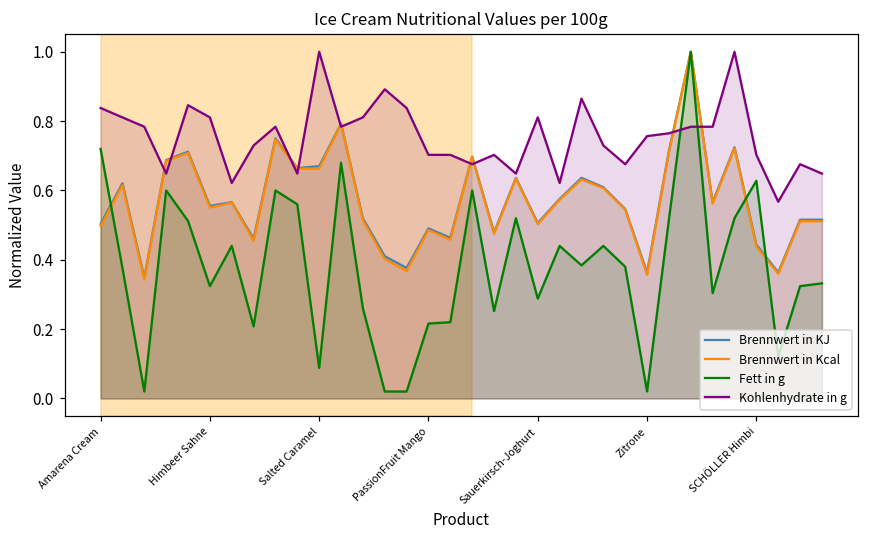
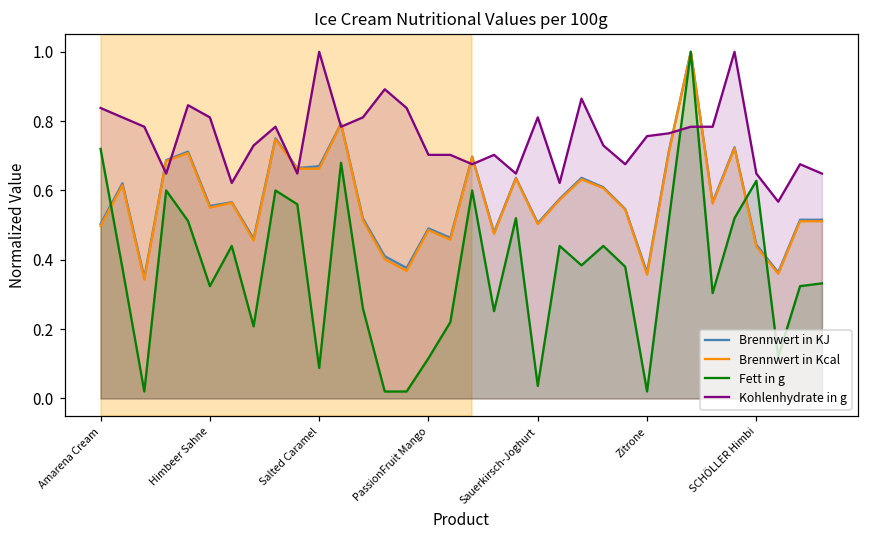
  {
    "Fett in g": {
      "Amarena Cream": 0.72,
      "Himbeer Sahne": 0.32,
      "Salted Caramel": 0.09,
-     "PassionFruit Mango": 0.22,
-     "Sauerkirsch-Joghurt": 0.29,
+     "PassionFruit Mango": 0.12,
+     "Sauerkirsch-Joghurt": 0.04,
      "Zitrone": 0.02,
      "SCHÖLLER Himbi": 0.63
    },
    "Kohlenhydrate in g": {
      "Amarena Cream": 0.84,
      "Himbeer Sahne": 0.81,
      "Salted Caramel": 1.00,
      "PassionFruit Mango": 0.70,
      "Sauerkirsch-Joghurt": 0.81,
      "Zitrone": 0.76,
-     "SCHÖLLER Himbi": 0.70
+     "SCHÖLLER Himbi": 0.65
    }
  }
